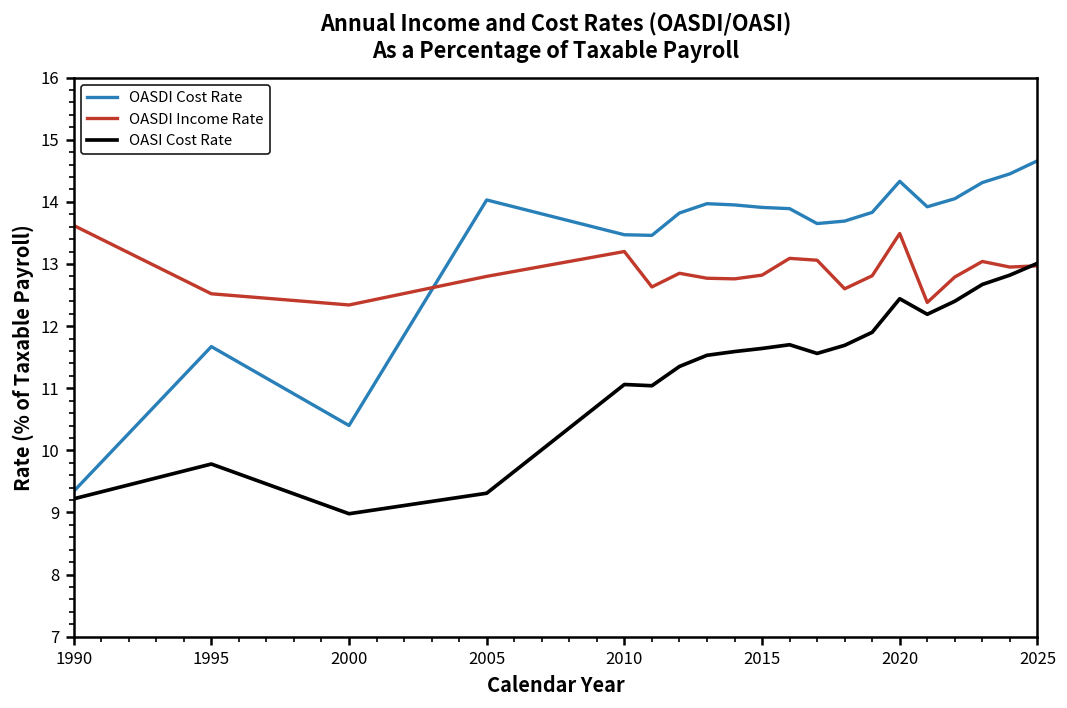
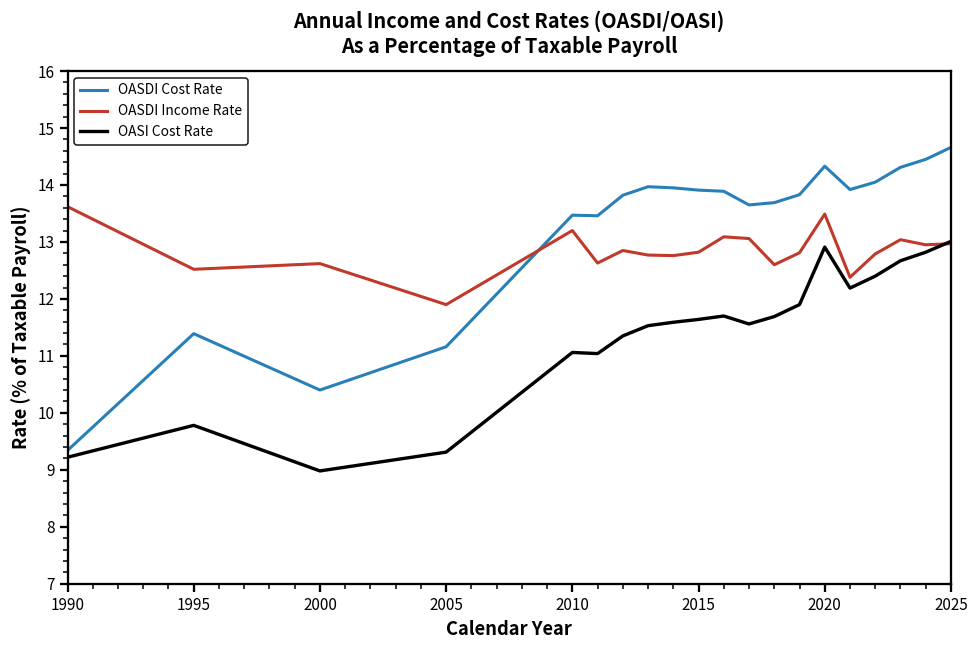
  {
    "OASDI Cost Rate": {
      "1990": 9.3,
-     "1995": 11.7,
+     "1995": 11.4,
      "2000": 10.4,
-     "2005": 14.0,
+     "2005": 11.2,
      "2010": 13.5,
      "2015": 13.9,
      "2020": 14.3,
      "2025": 14.7
    },
    "OASDI Income Rate": {
      "1990": 13.6,
      "1995": 12.5,
-     "2000": 12.3,
-     "2005": 12.8,
+     "2000": 12.6,
+     "2005": 11.9,
      "2010": 13.2,
      "2015": 12.8,
      "2020": 13.5
    },
    "OASI Cost Rate": {
      "1990": 9.2,
      "1995": 9.8,
      "2000": 9.0,
      "2005": 9.3,
      "2010": 11.1,
      "2015": 11.6,
-     "2020": 12.4
+     "2020": 12.9
    }
  }
